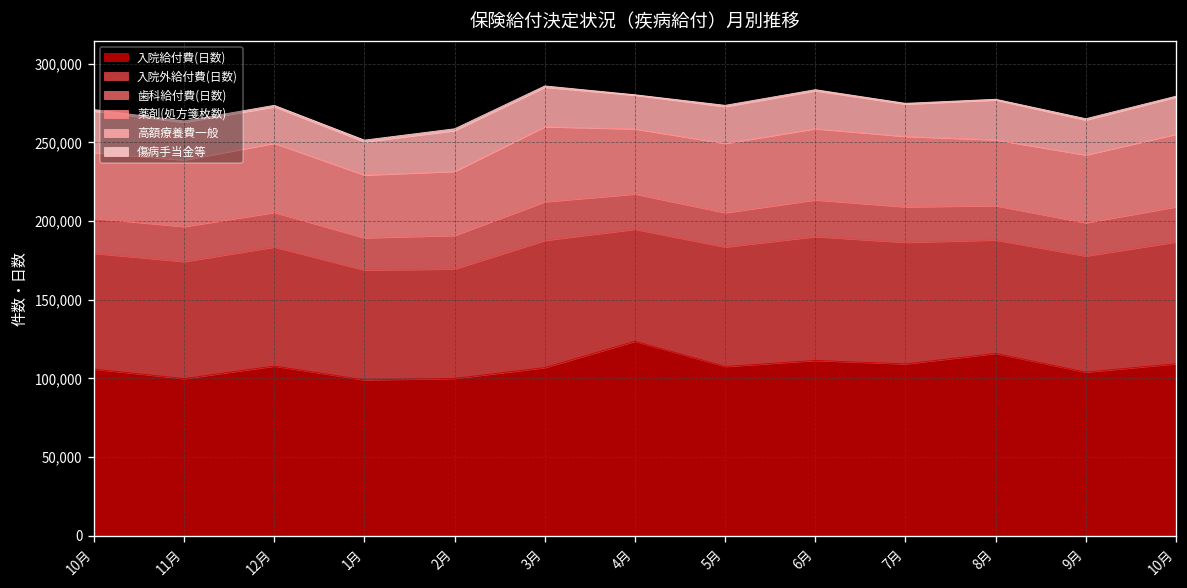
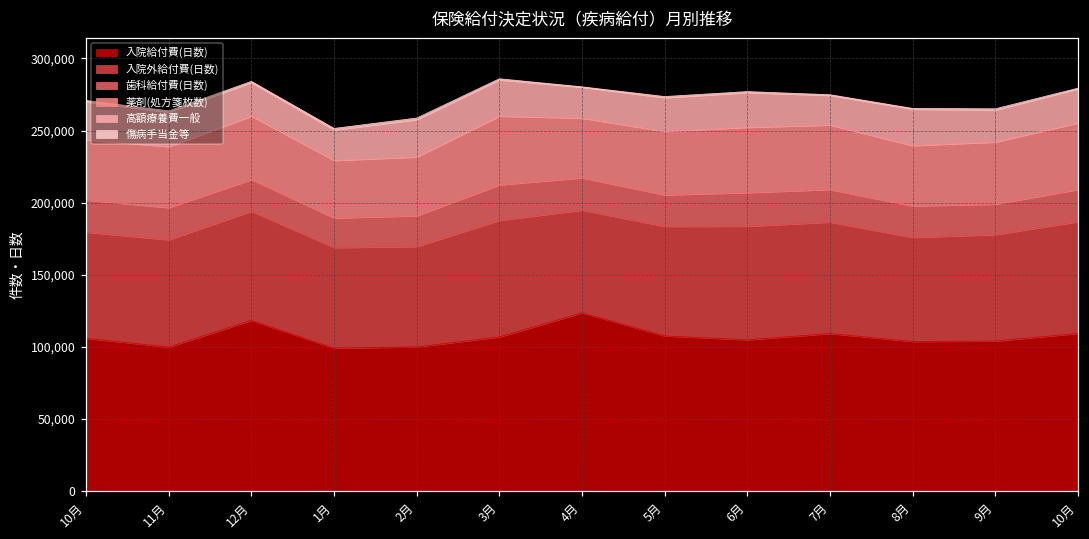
  {
    "入院給付費(日数)": {
      "11月": "100,000",
-     "12月": "108,000",
+     "12月": "118,000",
      "1月": "99,000",
      "2月": "100,000",
      "3月": "107,000",
      "4月": "124,000",
      "5月": "108,000",
-     "6月": "111,000",
+     "6月": "105,000",
      "7月": "109,000",
-     "8月": "116,000",
+     "8月": "104,000",
      "9月": "104,000"
    }
  }
